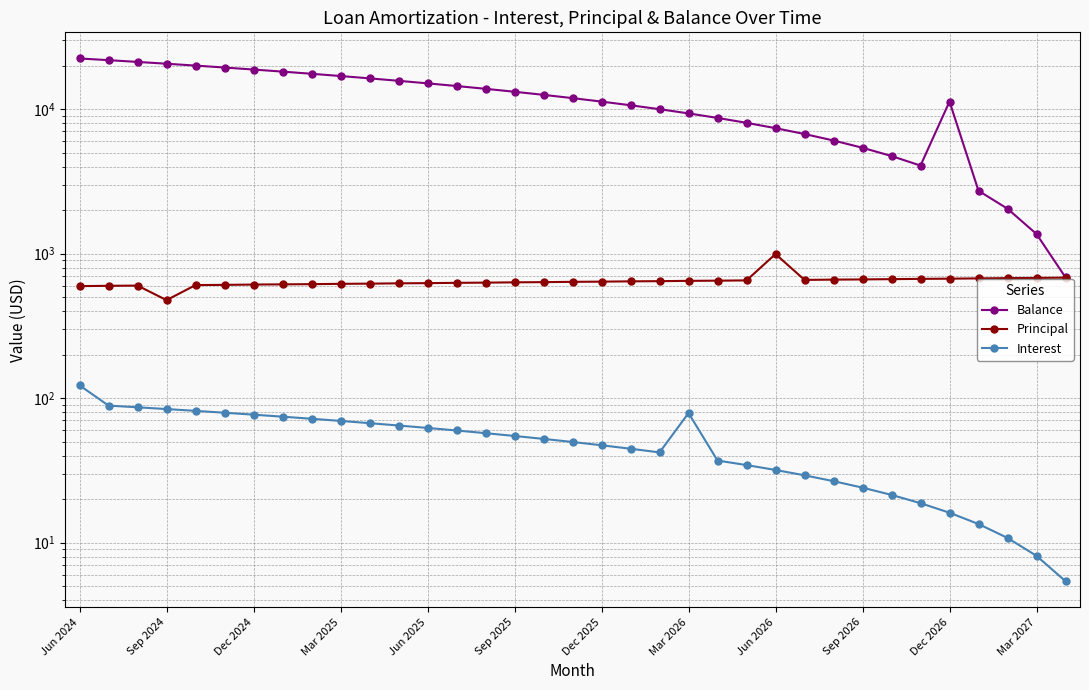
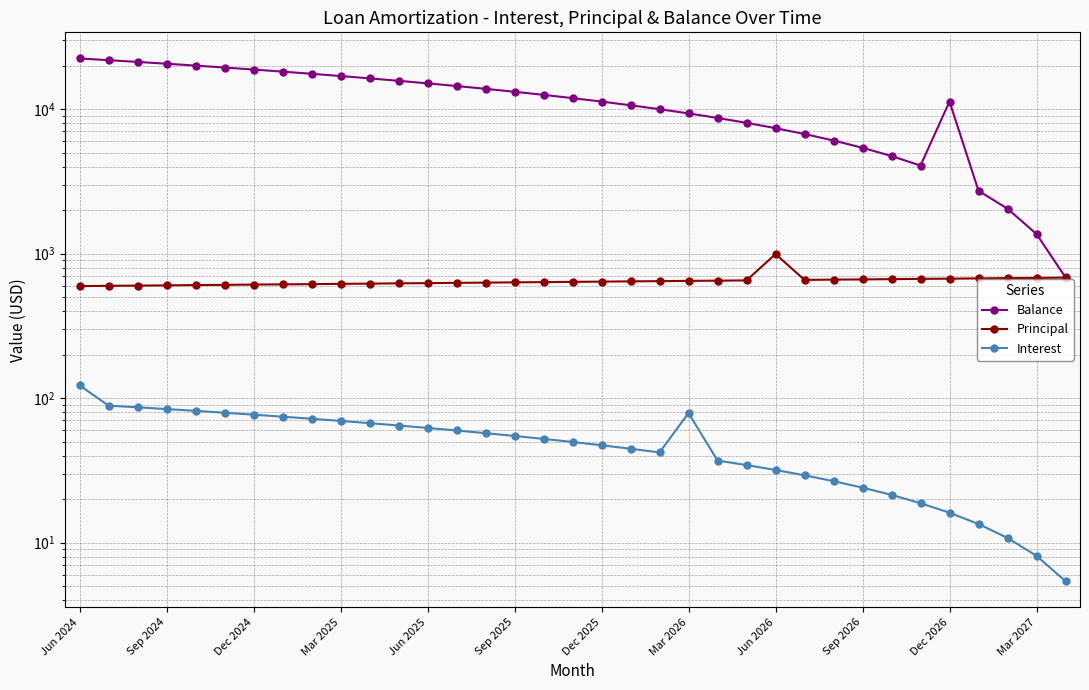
  {
    "Balance": {
      "Jun 2024": 22000,
      "Sep 2024": 21000,
      "Dec 2024": 19000,
      "Mar 2025": 17000,
      "Jun 2025": 15000,
      "Sep 2025": 13000,
      "Dec 2025": 11000,
      "Mar 2026": 9000,
      "Jun 2026": 7000,
      "Sep 2026": 5400,
      "Dec 2026": 11000,
      "Mar 2027": 1400
    },
    "Principal": {
      "Jun 2024": 600,
-     "Sep 2024": 480,
+     "Sep 2024": 600,
      "Dec 2024": 610,
      "Mar 2025": 620,
      "Jun 2025": 620,
      "Sep 2025": 600,
      "Dec 2025": 600,
      "Mar 2026": 600,
      "Jun 2026": 1000,
      "Sep 2026": 700,
      "Dec 2026": 700,
      "Mar 2027": 700
    },
    "Interest": {
      "Jun 2024": 120,
      "Sep 2024": 80,
      "Dec 2024": 80,
      "Mar 2025": 70,
      "Jun 2025": 62,
      "Sep 2025": 55,
      "Dec 2025": 47,
      "Mar 2026": 80,
      "Jun 2026": 32,
      "Sep 2026": 24,
      "Dec 2026": 16,
      "Mar 2027": 8
    }
  }
